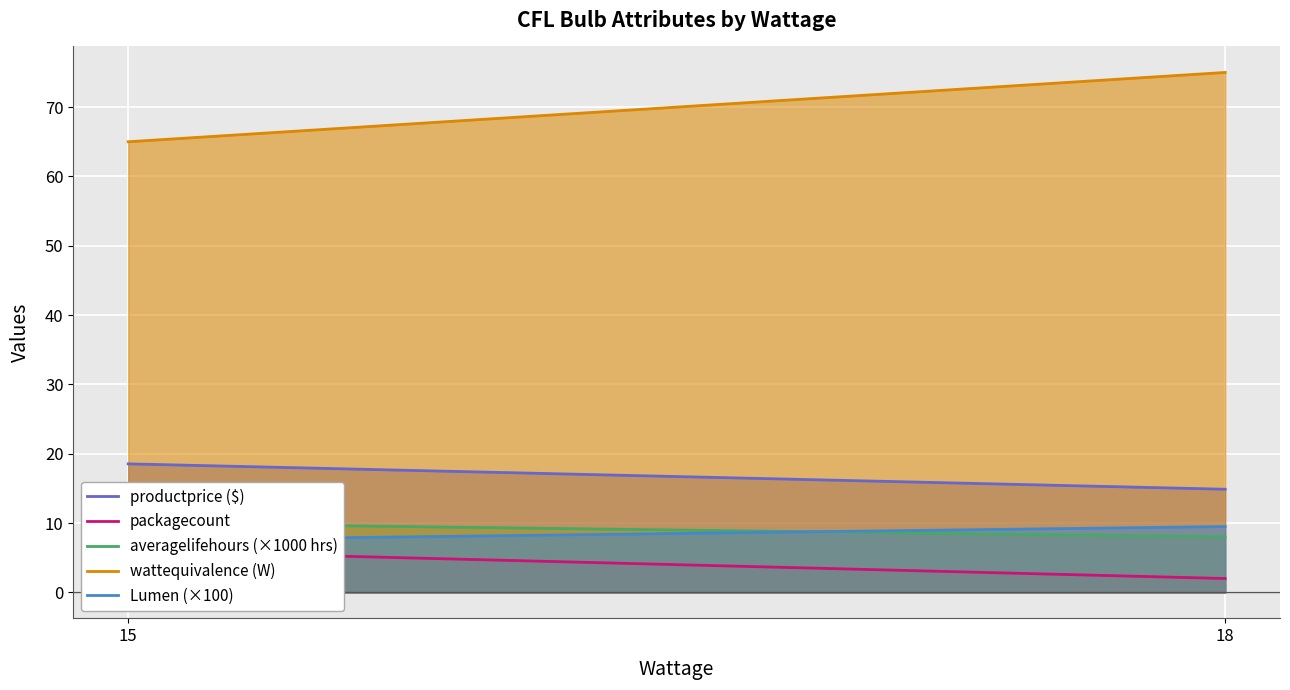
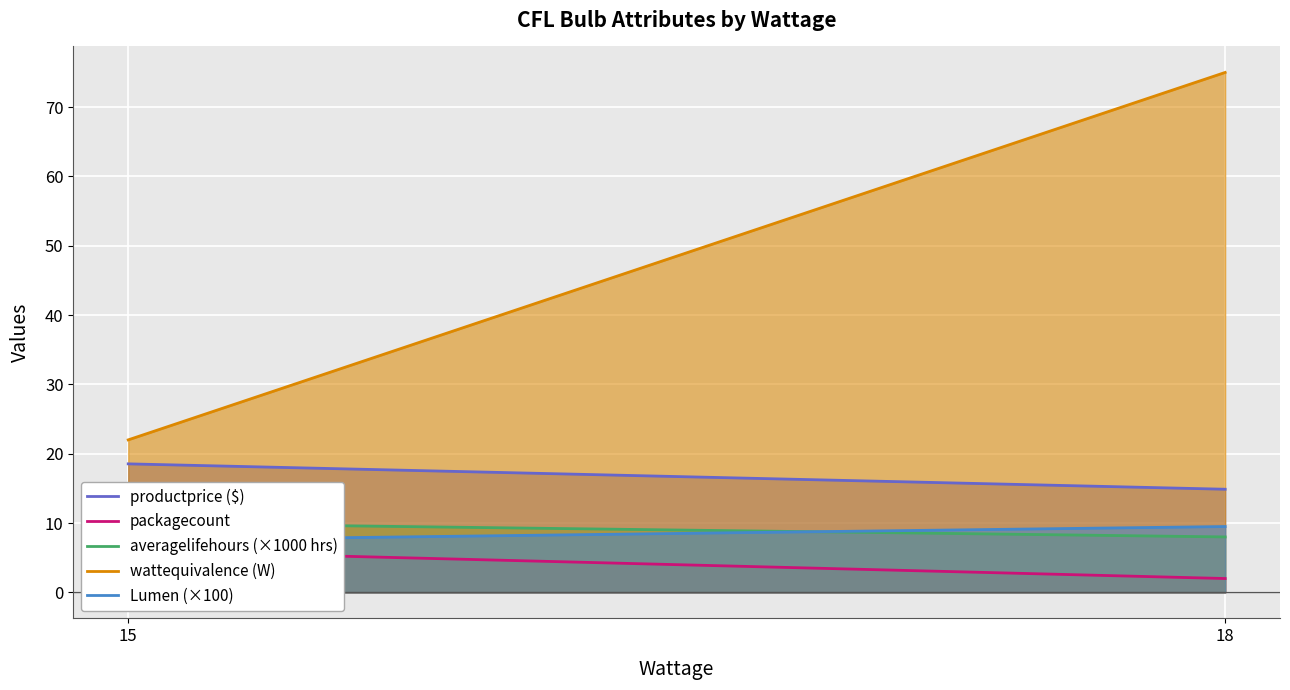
  {
    "packagecount": {
      "18": 2
    },
    "averagelifehours (×1000 hrs)": {
      "18": 8
    },
    "wattequivalence (W)": {
-     "15": 65,
+     "15": 22,
      "18": 75
    }
  }
